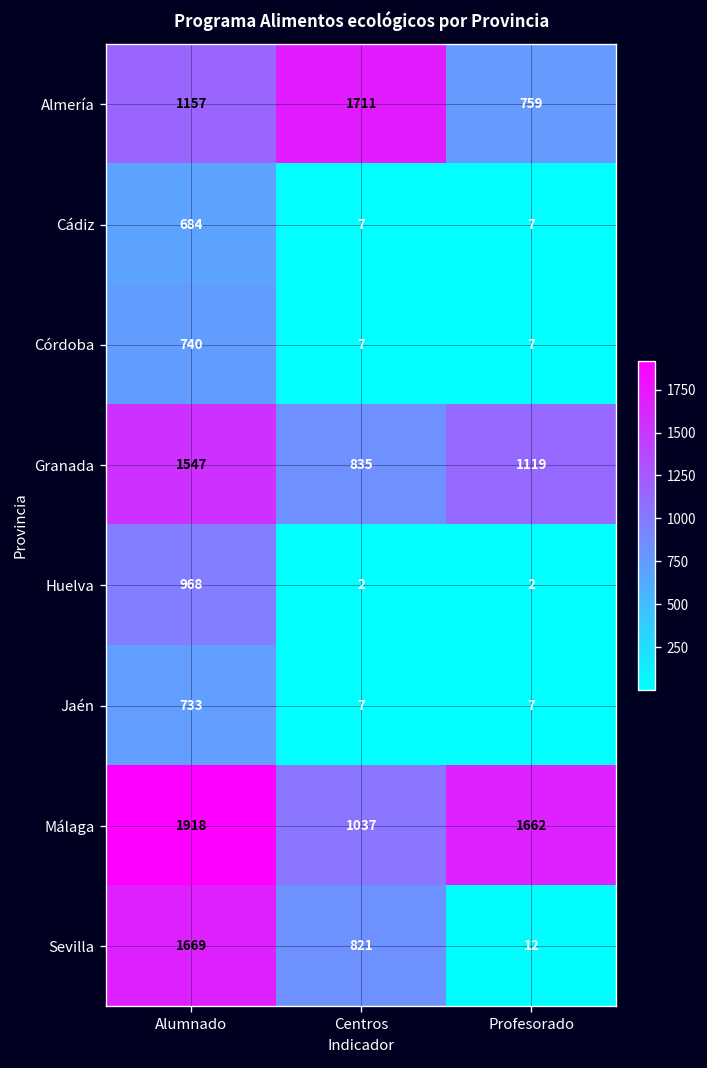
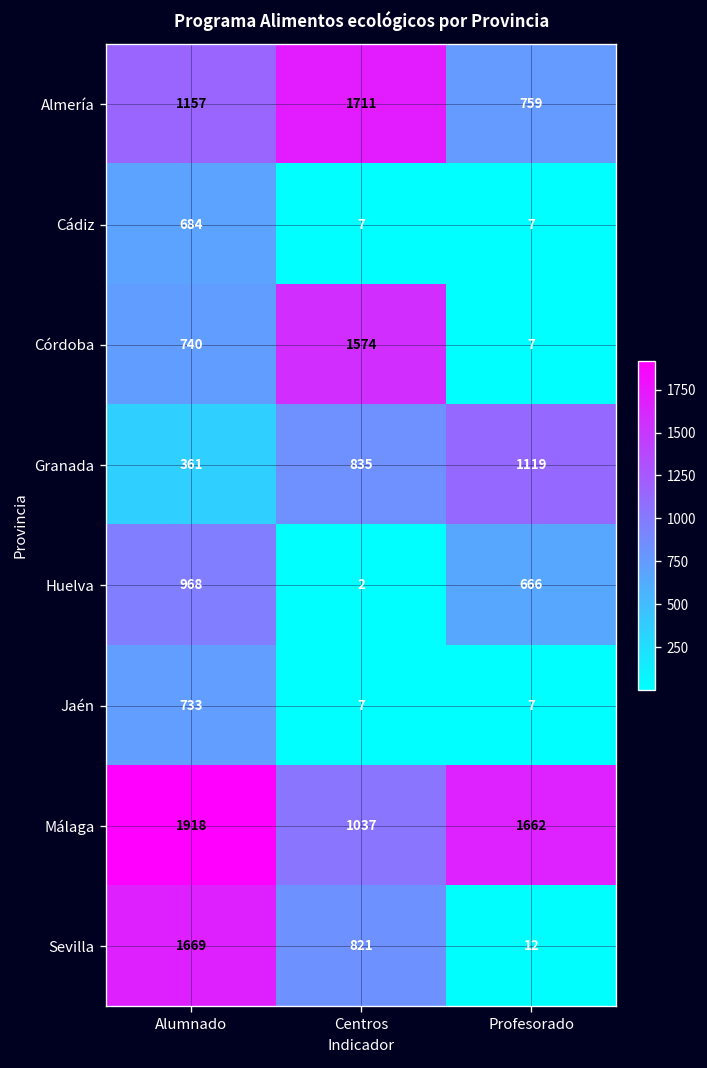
  {
    "Almería": {
      "Alumnado": 1157,
      "Centros": 1711,
      "Profesorado": 759
    },
    "Cádiz": {
      "Alumnado": 684,
      "Centros": 7,
      "Profesorado": 7
    },
    "Córdoba": {
      "Alumnado": 740,
-     "Centros": 7,
+     "Centros": 1574,
      "Profesorado": 7
    },
    "Granada": {
-     "Alumnado": 1547,
+     "Alumnado": 361,
      "Centros": 835,
      "Profesorado": 1119
    },
    "Huelva": {
      "Alumnado": 968,
      "Centros": 2,
-     "Profesorado": 2
+     "Profesorado": 666
    },
    "Jaén": {
      "Alumnado": 733,
      "Centros": 7,
      "Profesorado": 7
    },
    "Málaga": {
      "Alumnado": 1918,
      "Centros": 1037,
      "Profesorado": 1662
    },
    "Sevilla": {
      "Alumnado": 1669,
      "Centros": 821,
      "Profesorado": 12
    }
  }
